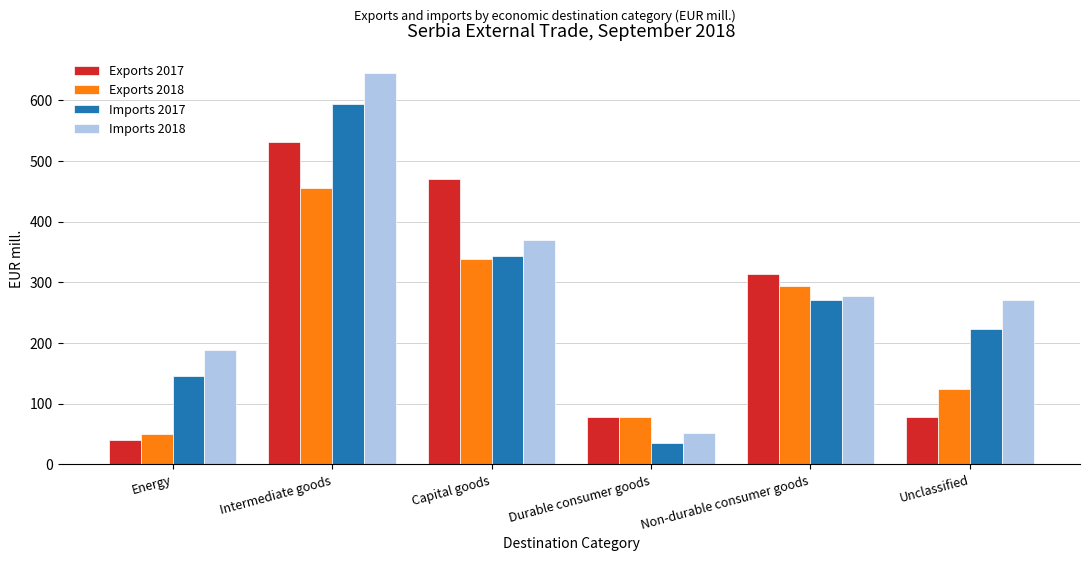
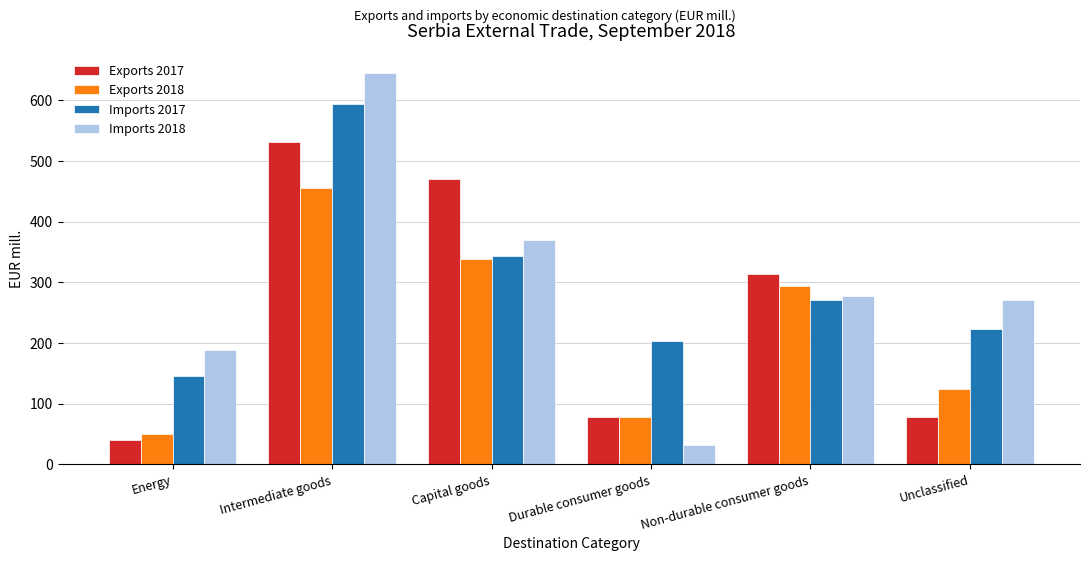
  {
    "Exports 2017": {
      "Energy": 40,
      "Intermediate goods": 530,
      "Capital goods": 470,
      "Durable consumer goods": 80,
      "Non-durable consumer goods": 310,
      "Unclassified": 80
    },
    "Exports 2018": {
      "Energy": 50,
      "Intermediate goods": 460,
      "Capital goods": 340,
      "Durable consumer goods": 80,
      "Non-durable consumer goods": 290,
      "Unclassified": 130
    },
    "Imports 2017": {
      "Energy": 150,
      "Intermediate goods": 590,
      "Capital goods": 340,
-     "Durable consumer goods": 30,
+     "Durable consumer goods": 200,
      "Non-durable consumer goods": 270,
      "Unclassified": 220
    },
    "Imports 2018": {
      "Energy": 190,
      "Intermediate goods": 640,
      "Capital goods": 370,
-     "Durable consumer goods": 50,
+     "Durable consumer goods": 30,
      "Non-durable consumer goods": 280,
      "Unclassified": 270
    }
  }
